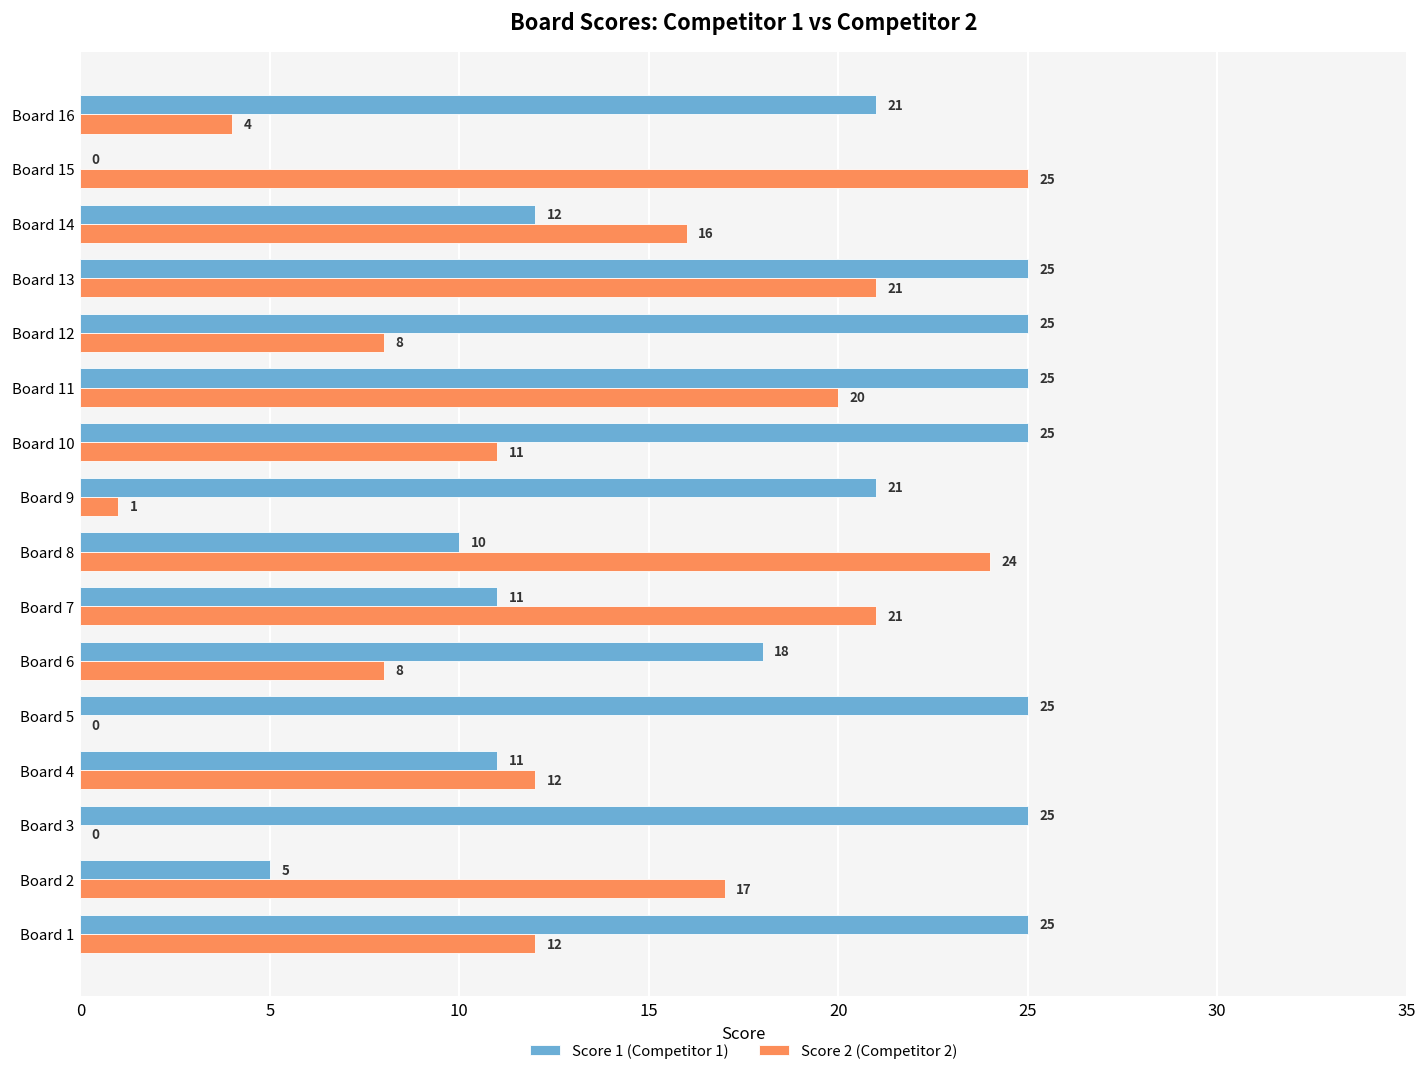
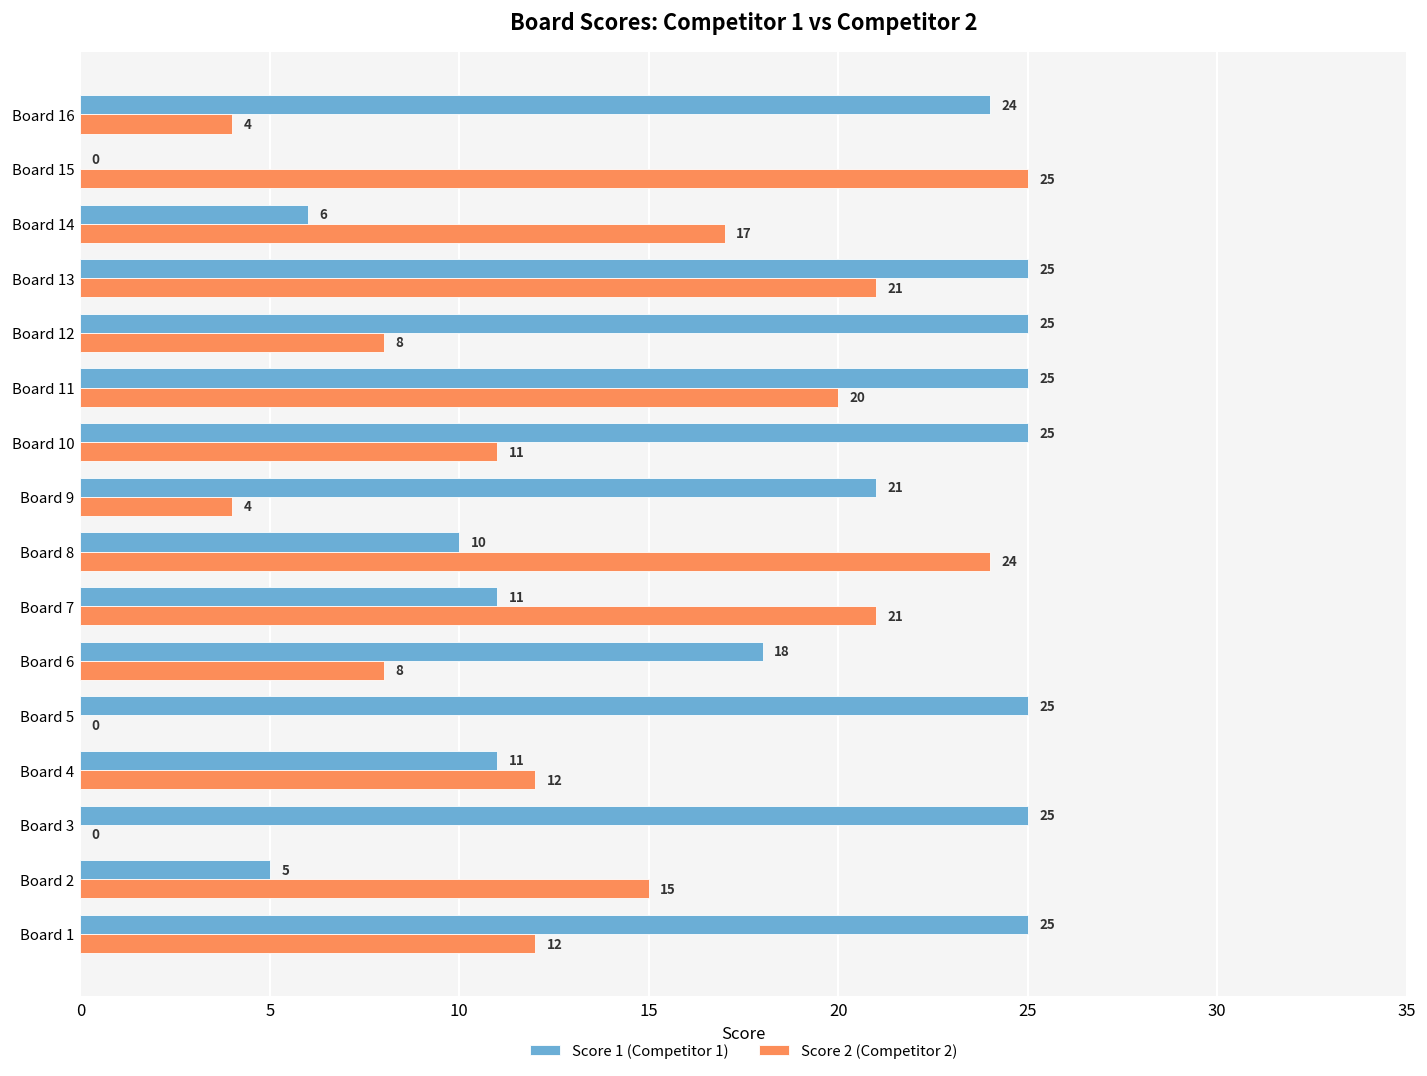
  {
    "Score 1 (Competitor 1)": {
-     "Board 16": 21,
+     "Board 16": 24,
      "Board 15": 0,
-     "Board 14": 12,
+     "Board 14": 6,
      "Board 13": 25,
      "Board 12": 25,
      "Board 11": 25,
      "Board 10": 25,
      "Board 9": 21,
      "Board 8": 10,
      "Board 7": 11,
      "Board 6": 18,
      "Board 5": 25,
      "Board 4": 11,
      "Board 3": 25,
      "Board 2": 5,
      "Board 1": 25
    },
    "Score 2 (Competitor 2)": {
      "Board 16": 4,
      "Board 15": 25,
-     "Board 14": 16,
+     "Board 14": 17,
      "Board 13": 21,
      "Board 12": 8,
      "Board 11": 20,
      "Board 10": 11,
-     "Board 9": 1,
+     "Board 9": 4,
      "Board 8": 24,
      "Board 7": 21,
      "Board 6": 8,
      "Board 5": 0,
      "Board 4": 12,
      "Board 3": 0,
-     "Board 2": 17,
+     "Board 2": 15,
      "Board 1": 12
    }
  }
